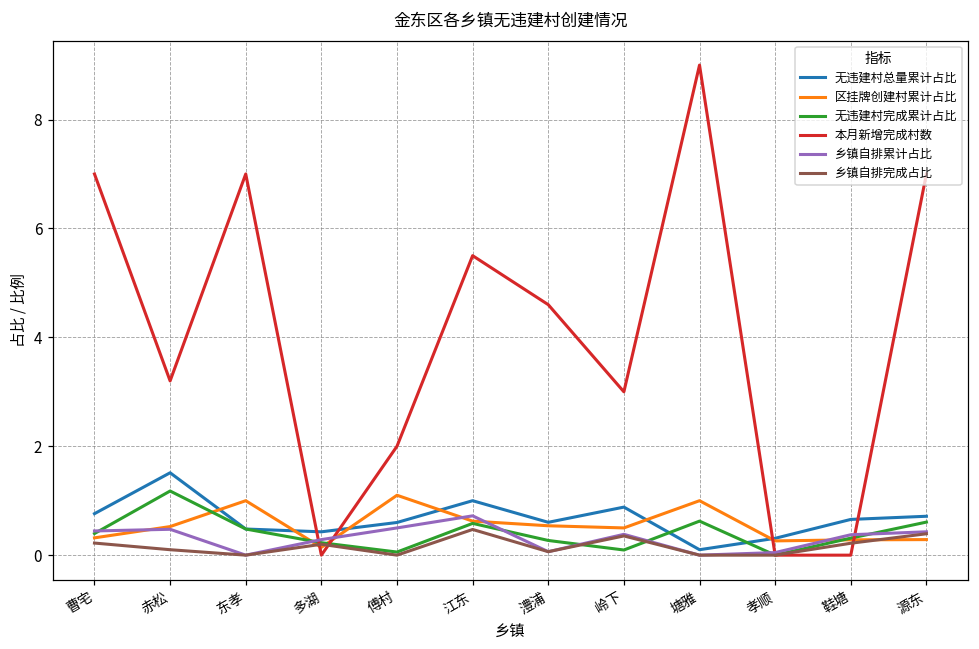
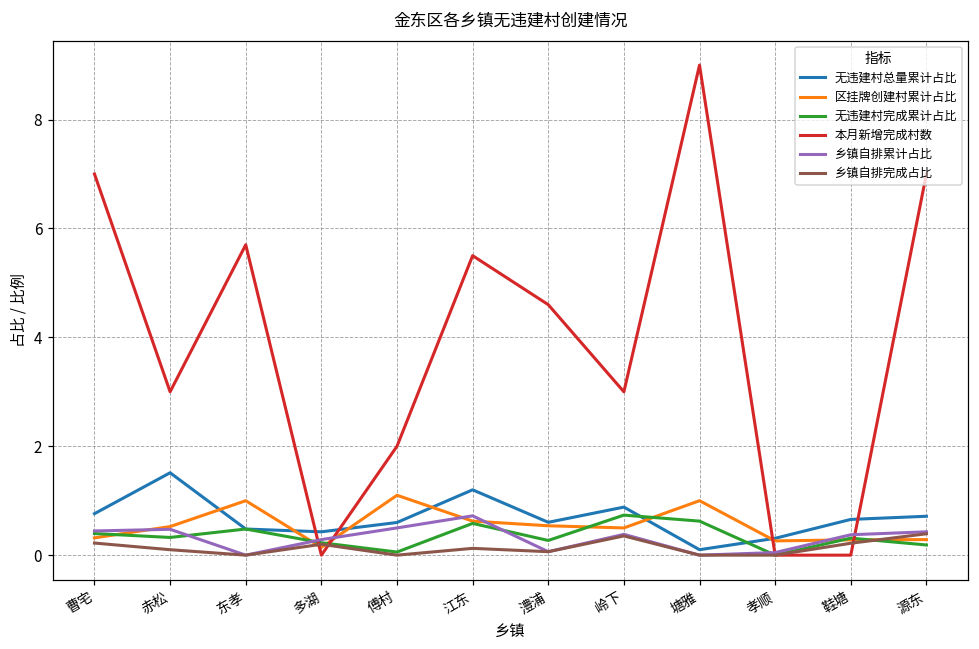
  {
    "无违建村总量累计占比": {
      "曹宅": 0.8,
      "赤松": 1.5,
      "多湖": 0.4,
      "傅村": 0.6,
-     "江东": 1.0,
+     "江东": 1.2,
      "澧浦": 0.6,
      "岭下": 0.9,
      "塘雅": 0.1,
      "鞋塘": 0.7,
      "源东": 0.7
    },
    "区挂牌创建村累计占比": {
      "曹宅": 0.3,
      "东孝": 1.0,
      "多湖": 0.1,
      "傅村": 1.1,
      "澧浦": 0.5,
      "岭下": 0.5,
      "塘雅": 1.0,
      "源东": 0.3
    },
    "无违建村完成累计占比": {
-     "赤松": 1.2,
+     "赤松": 0.3,
      "傅村": 0.1,
      "澧浦": 0.3,
-     "岭下": 0.1,
+     "岭下": 0.7,
      "塘雅": 0.6,
-     "源东": 0.6
+     "源东": 0.2
    },
    "本月新增完成村数": {
      "曹宅": 7.0,
-     "赤松": 3.2,
-     "东孝": 7.0,
+     "赤松": 3.0,
+     "东孝": 5.7,
      "多湖": 0.0,
      "傅村": 2.0,
      "江东": 5.5,
      "澧浦": 4.6,
      "岭下": 3.0,
      "塘雅": 9.0,
      "鞋塘": 0.0
    },
    "乡镇自排累计占比": {
      "多湖": 0.3,
      "傅村": 0.5,
      "江东": 0.7,
      "鞋塘": 0.4
    },
    "乡镇自排完成占比": {
      "曹宅": 0.2,
      "赤松": 0.1,
      "傅村": 0.0,
-     "江东": 0.5,
+     "江东": 0.1,
      "鞋塘": 0.2
    }
  }
